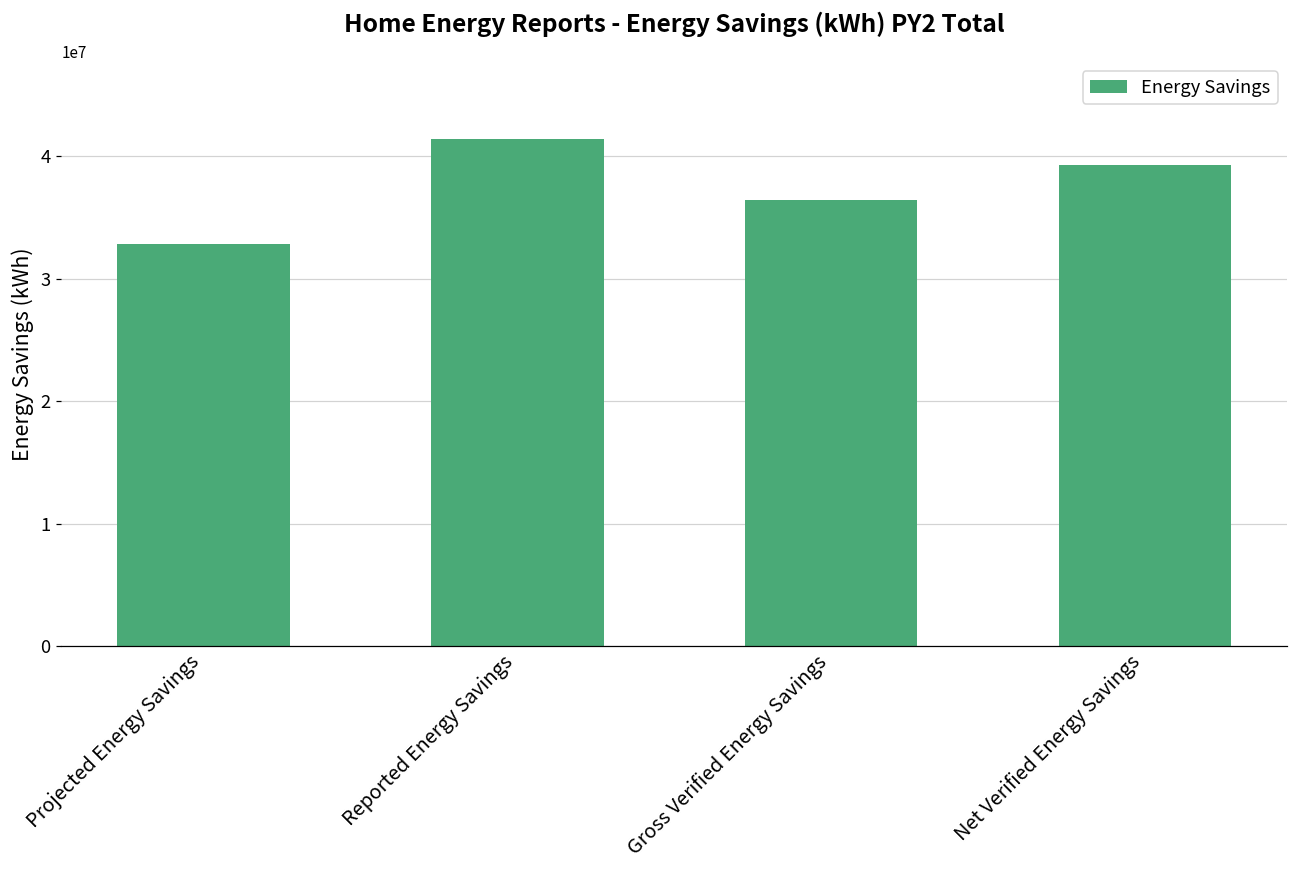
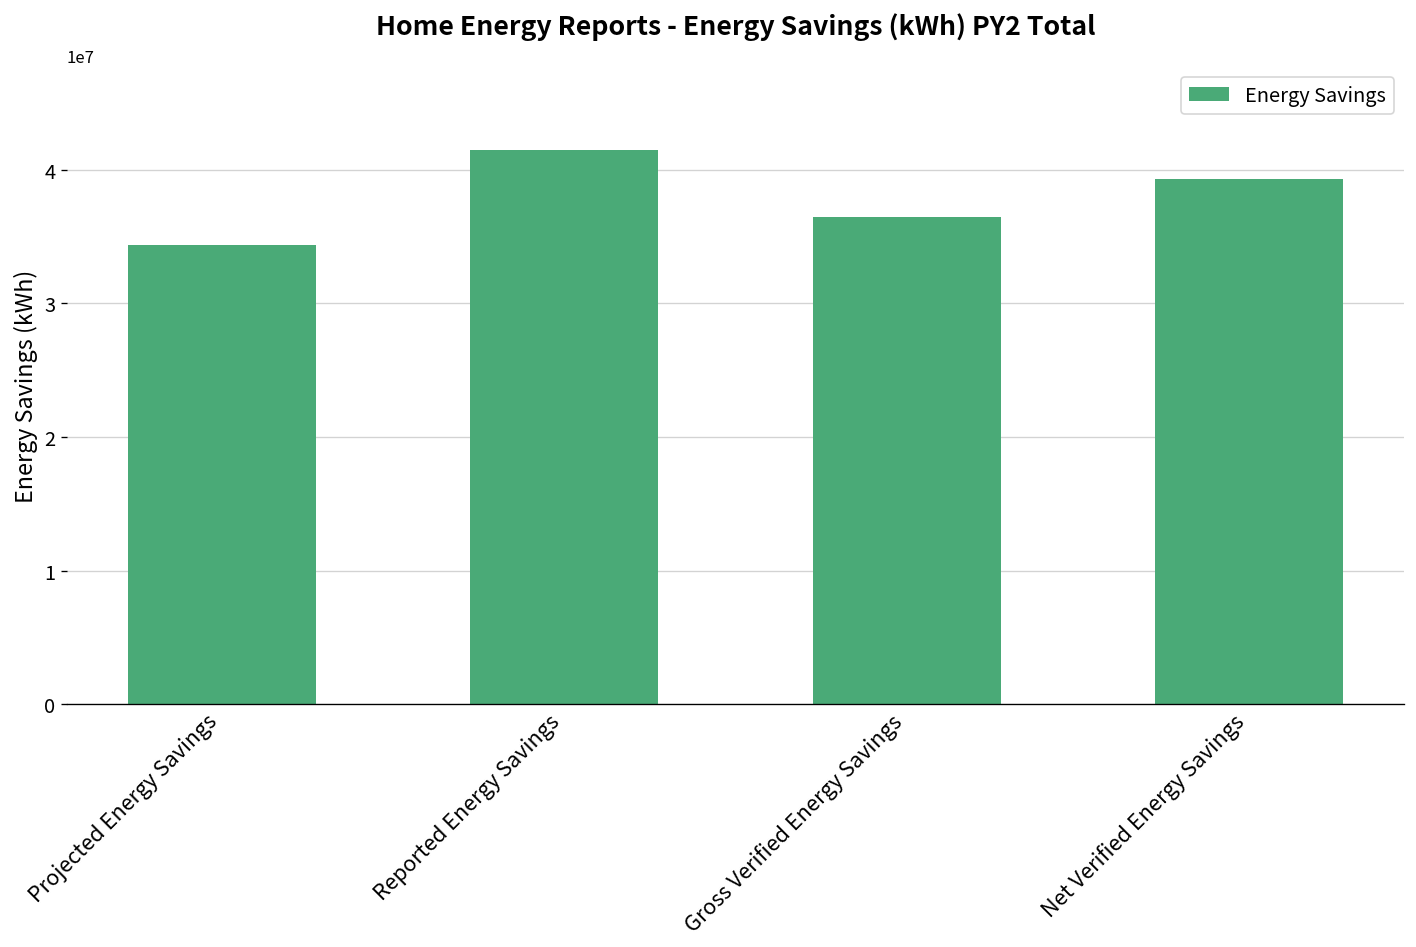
  {
-   "Projected Energy Savings": 32900000,
+   "Projected Energy Savings": 34400000,
    "Reported Energy Savings": 41500000,
    "Gross Verified Energy Savings": 36400000,
    "Net Verified Energy Savings": 39300000
  }
